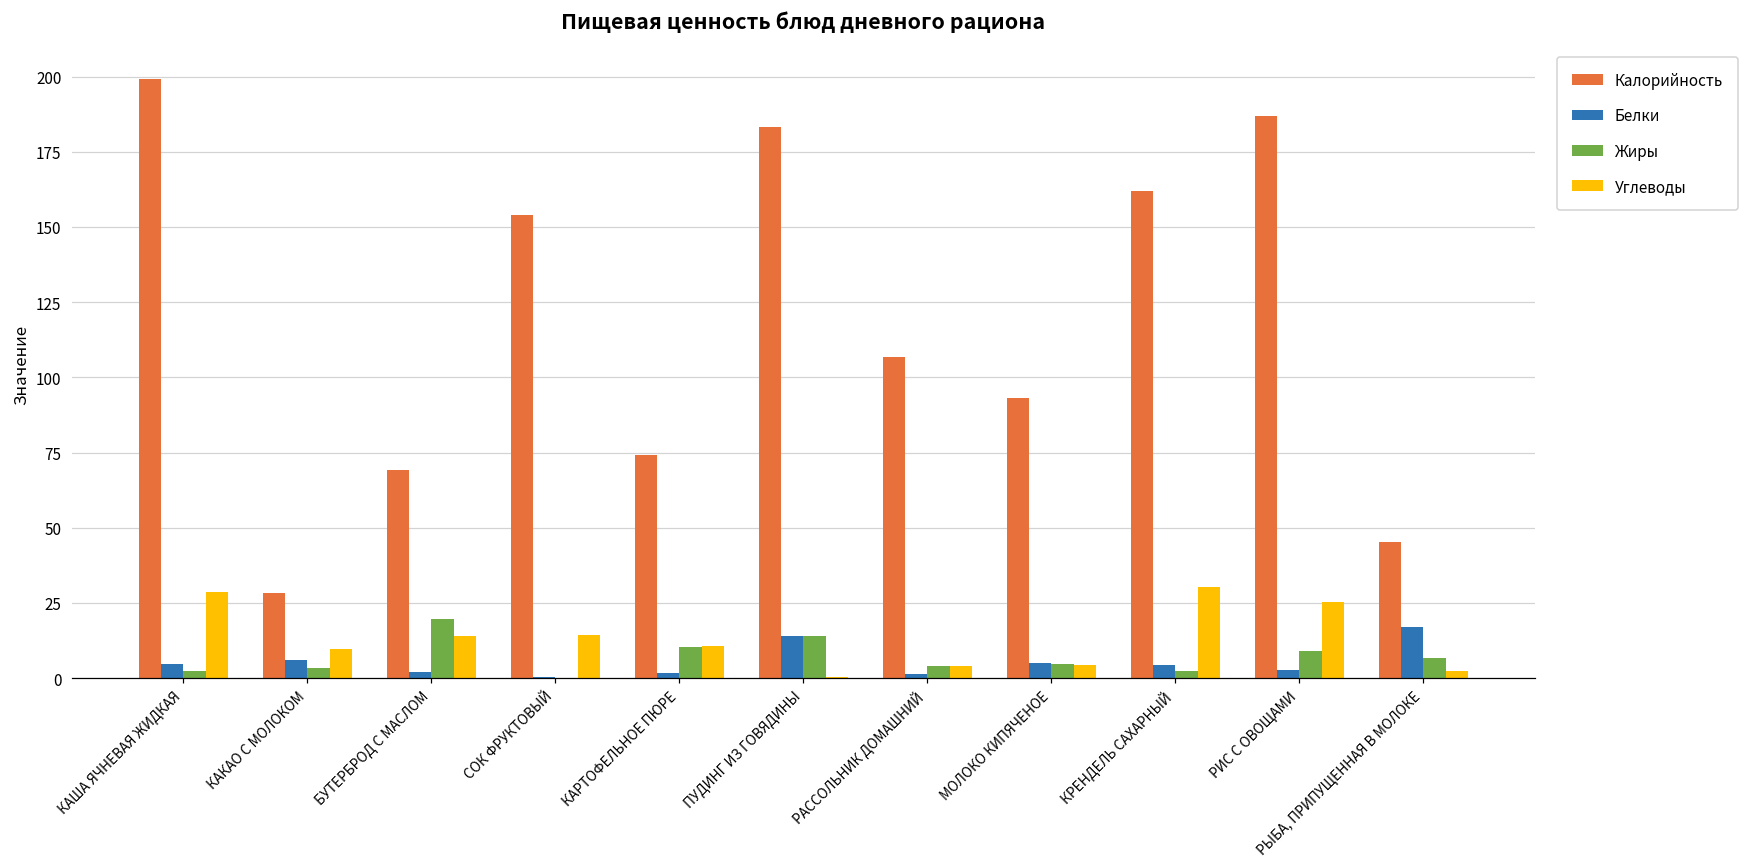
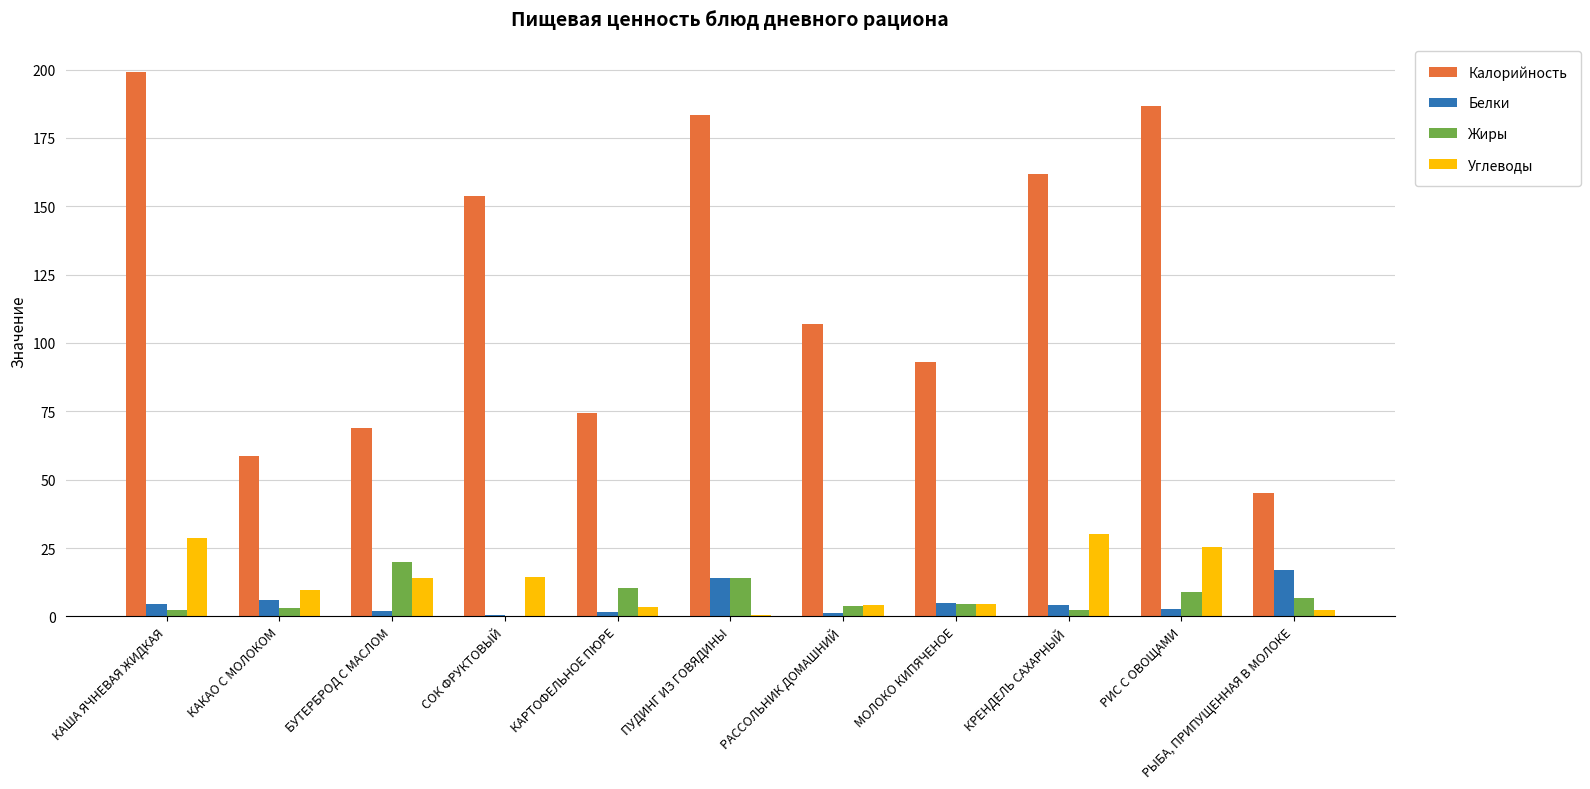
  {
    "Калорийность": {
      "КАША ЯЧНЕВАЯ ЖИДКАЯ": 199,
-     "КАКАО С МОЛОКОМ": 28,
+     "КАКАО С МОЛОКОМ": 59,
      "БУТЕРБРОД С МАСЛОМ": 69,
      "СОК ФРУКТОВЫЙ": 154,
      "КАРТОФЕЛЬНОЕ ПЮРЕ": 74,
      "ПУДИНГ ИЗ ГОВЯДИНЫ": 183,
      "РАССОЛЬНИК ДОМАШНИЙ": 107,
      "МОЛОКО КИПЯЧЕНОЕ": 93,
      "КРЕНДЕЛЬ САХАРНЫЙ": 162,
      "РИС С ОВОЩАМИ": 187,
      "РЫБА, ПРИПУЩЕННАЯ В МОЛОКЕ": 45
    },
    "Белки": {
      "КАША ЯЧНЕВАЯ ЖИДКАЯ": 5,
      "КАКАО С МОЛОКОМ": 6,
      "БУТЕРБРОД С МАСЛОМ": 2,
      "КАРТОФЕЛЬНОЕ ПЮРЕ": 2,
      "ПУДИНГ ИЗ ГОВЯДИНЫ": 14,
      "РАССОЛЬНИК ДОМАШНИЙ": 1,
      "МОЛОКО КИПЯЧЕНОЕ": 5,
      "КРЕНДЕЛЬ САХАРНЫЙ": 4,
      "РИС С ОВОЩАМИ": 3,
      "РЫБА, ПРИПУЩЕННАЯ В МОЛОКЕ": 17
    },
    "Жиры": {
      "КАША ЯЧНЕВАЯ ЖИДКАЯ": 2,
      "КАКАО С МОЛОКОМ": 3,
      "БУТЕРБРОД С МАСЛОМ": 20,
      "КАРТОФЕЛЬНОЕ ПЮРЕ": 10,
      "ПУДИНГ ИЗ ГОВЯДИНЫ": 14,
      "РАССОЛЬНИК ДОМАШНИЙ": 4,
      "МОЛОКО КИПЯЧЕНОЕ": 5,
      "КРЕНДЕЛЬ САХАРНЫЙ": 2,
      "РИС С ОВОЩАМИ": 9,
      "РЫБА, ПРИПУЩЕННАЯ В МОЛОКЕ": 7
    },
    "Углеводы": {
      "КАША ЯЧНЕВАЯ ЖИДКАЯ": 29,
      "КАКАО С МОЛОКОМ": 10,
      "БУТЕРБРОД С МАСЛОМ": 14,
      "СОК ФРУКТОВЫЙ": 14,
-     "КАРТОФЕЛЬНОЕ ПЮРЕ": 11,
+     "КАРТОФЕЛЬНОЕ ПЮРЕ": 3,
      "РАССОЛЬНИК ДОМАШНИЙ": 4,
      "МОЛОКО КИПЯЧЕНОЕ": 4,
      "КРЕНДЕЛЬ САХАРНЫЙ": 30,
      "РИС С ОВОЩАМИ": 25,
      "РЫБА, ПРИПУЩЕННАЯ В МОЛОКЕ": 2
    }
  }
